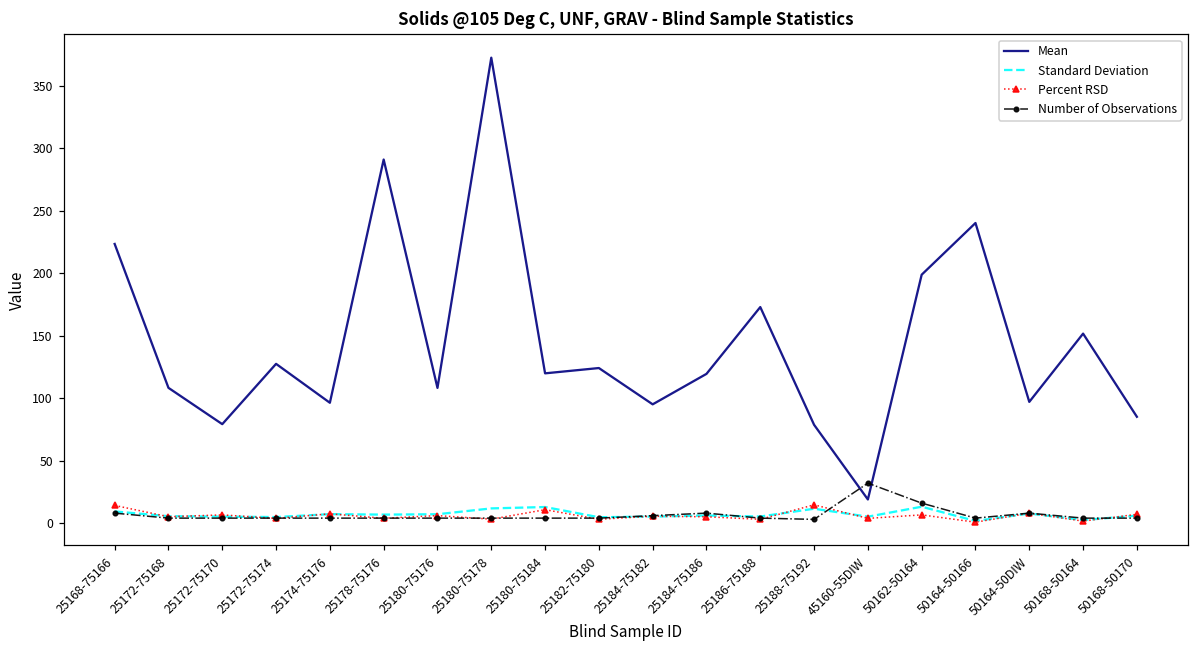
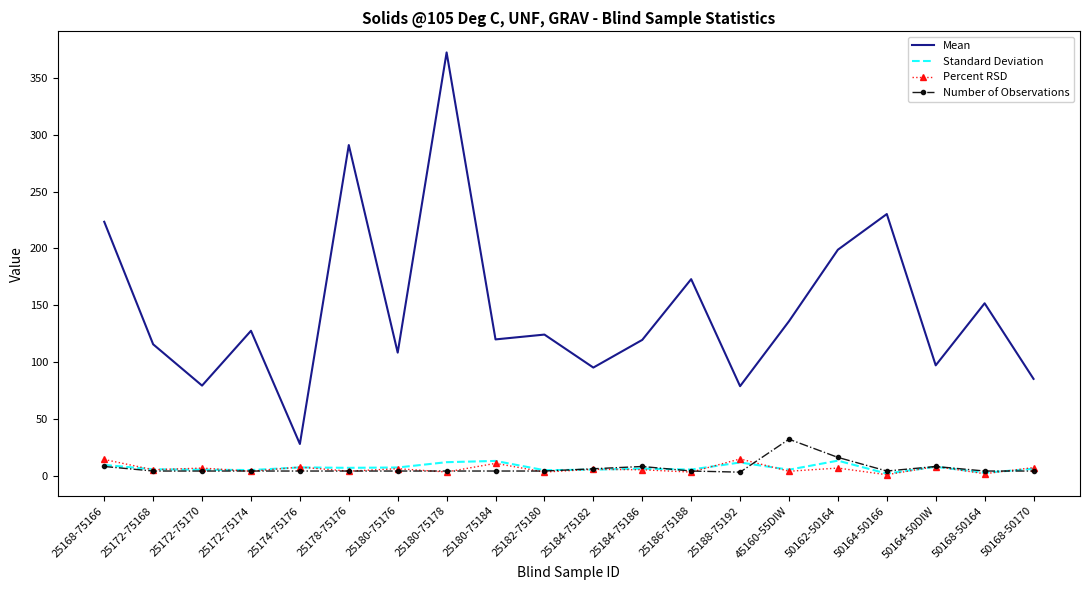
  {
    "Mean": {
      "25168-75166": 223,
-     "25172-75168": 108,
+     "25172-75168": 116,
      "25172-75170": 79,
      "25172-75174": 127,
-     "25174-75176": 96,
+     "25174-75176": 28,
      "25178-75176": 291,
      "25180-75176": 108,
      "25180-75178": 372,
      "25180-75184": 120,
      "25182-75180": 124,
      "25184-75182": 95,
      "25184-75186": 119,
      "25186-75188": 173,
      "25188-75192": 79,
-     "45160-55DIW": 19,
+     "45160-55DIW": 136,
      "50162-50164": 199,
-     "50164-50166": 240,
+     "50164-50166": 230,
      "50164-50DIW": 97,
      "50168-50164": 152,
      "50168-50170": 85
    },
    "Standard Deviation": {
      "25178-75176": 7,
      "25180-75178": 12,
      "25188-75192": 12,
      "50162-50164": 13
    },
    "Percent RSD": {
      "25168-75166": 14,
      "25188-75192": 15,
      "50162-50164": 7
    },
    "Number of Observations": {
      "25174-75176": 4,
      "25180-75184": 4,
      "25188-75192": 3,
      "45160-55DIW": 32,
      "50162-50164": 16,
      "50164-50166": 4
    }
  }
